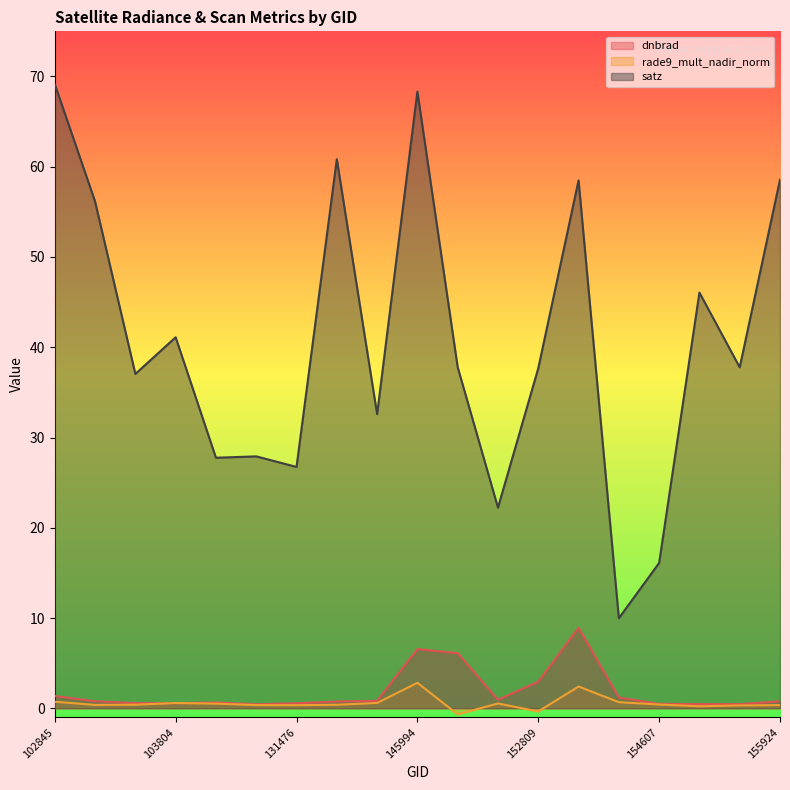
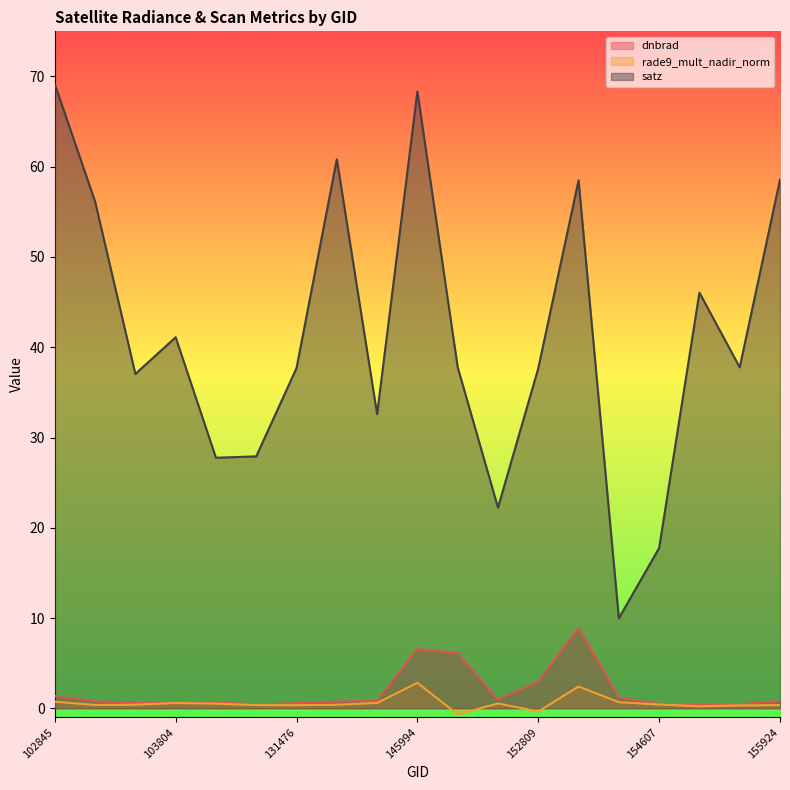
  {
    "satz": {
      "102845": 69,
      "103804": 41,
-     "131476": 27,
+     "131476": 38,
      "145994": 68,
      "152809": 38,
-     "154607": 16,
+     "154607": 18,
      "155924": 59
    }
  }
